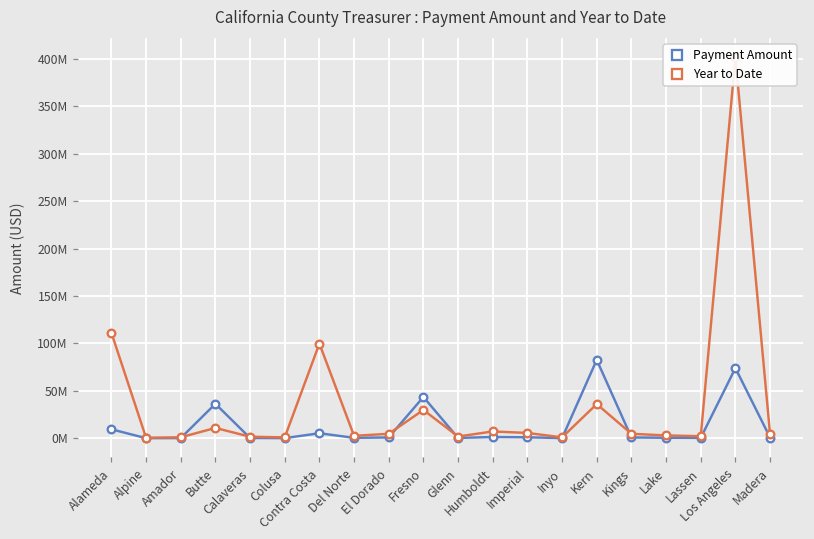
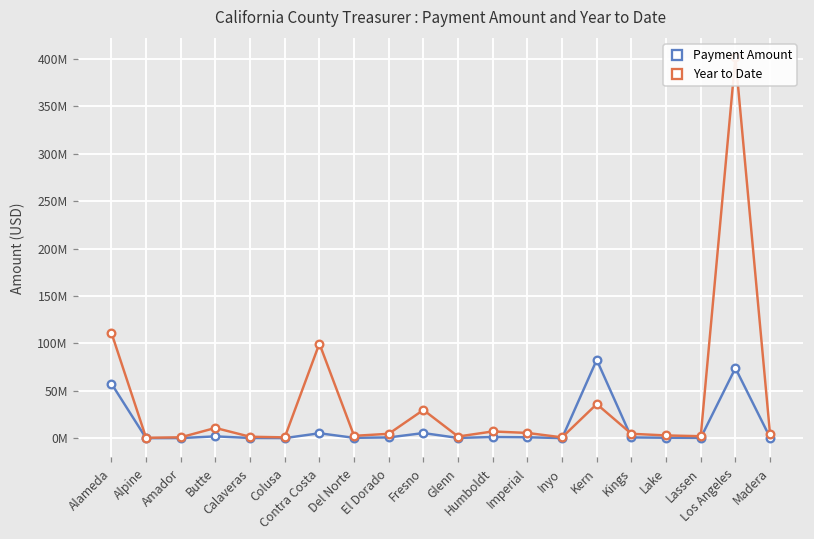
  {
    "Payment Amount": {
-     "Alameda": 10000000,
-     "Butte": 40000000,
+     "Alameda": 60000000,
+     "Butte": 0,
      "Contra Costa": 10000000,
      "El Dorado": 0,
-     "Fresno": 40000000,
+     "Fresno": 10000000,
      "Humboldt": 0,
      "Imperial": 0,
      "Kern": 80000000,
      "Kings": 0,
      "Los Angeles": 70000000,
      "Madera": 0
    },
    "Year to Date": {
      "Alameda": 110000000,
      "Butte": 10000000,
      "Contra Costa": 100000000,
      "El Dorado": 0,
      "Fresno": 30000000,
      "Humboldt": 10000000,
      "Imperial": 10000000,
      "Kern": 40000000,
      "Kings": 0,
      "Madera": 0
    }
  }
